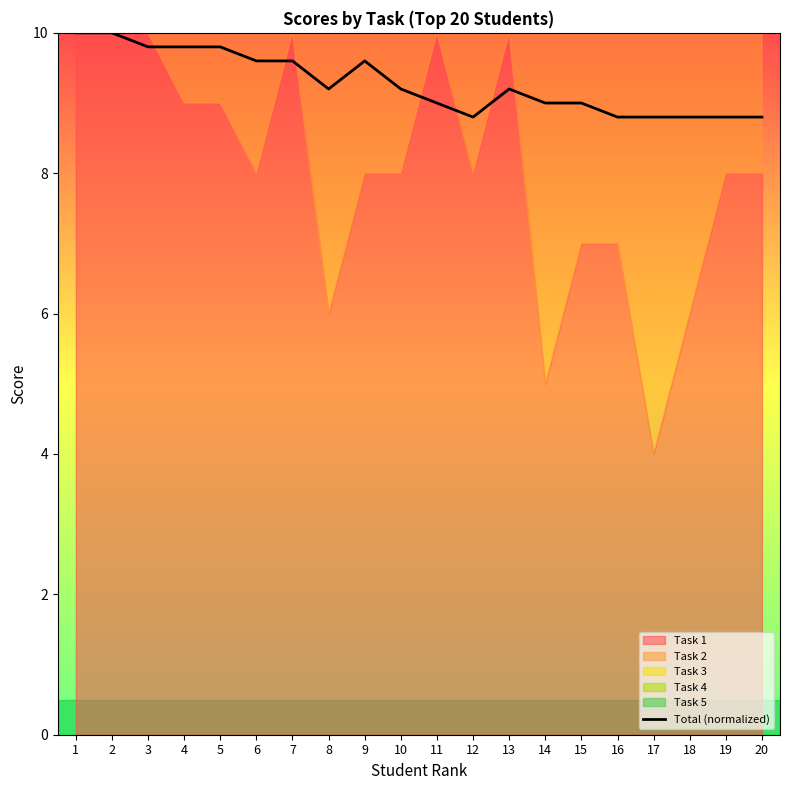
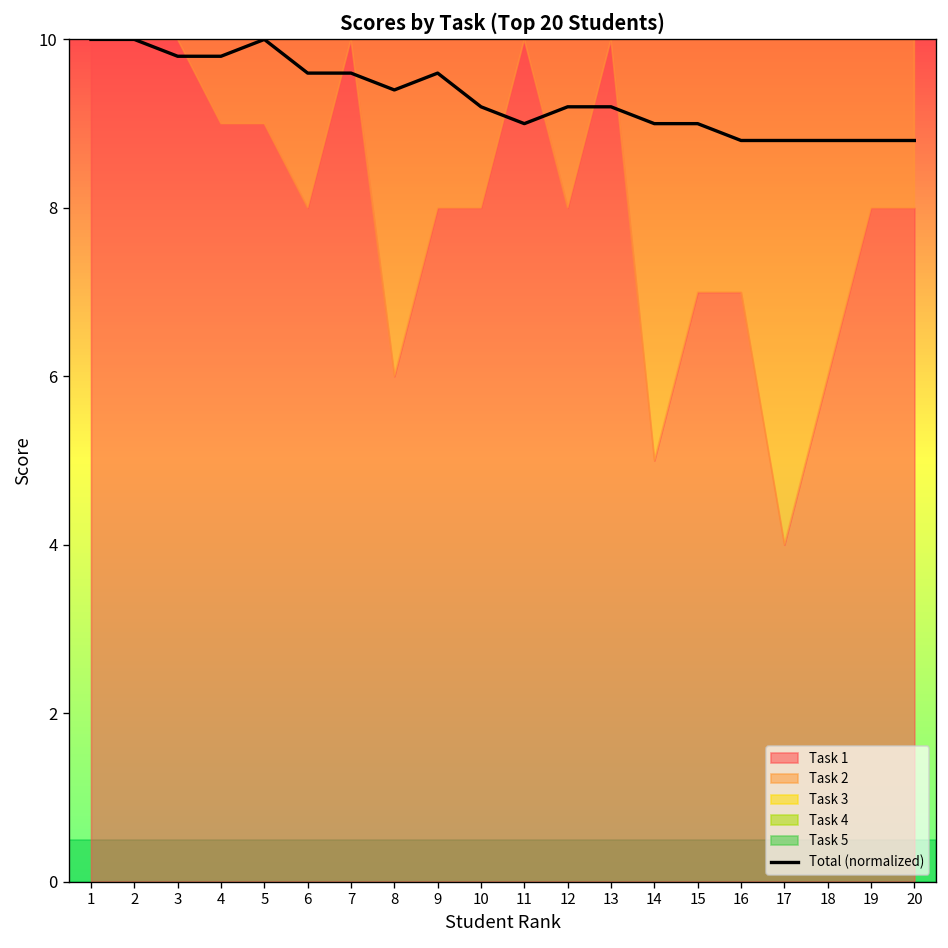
  {
    "Total (normalized)": {
      "3": 9.8,
      "4": 9.8,
-     "5": 9.8,
+     "5": 10.0,
      "6": 9.6,
      "7": 9.6,
-     "8": 9.2,
+     "8": 9.4,
      "9": 9.6,
      "10": 9.2,
      "11": 9.0,
-     "12": 8.8,
+     "12": 9.2,
      "13": 9.2,
      "14": 9.0,
      "15": 9.0,
      "16": 8.8,
      "17": 8.8,
      "18": 8.8,
      "19": 8.8,
      "20": 8.8
    },
    "Task 1": {
      "3": 10.0,
      "4": 9.0,
      "5": 9.0,
      "6": 8.0,
      "7": 10.0,
      "8": 6.0,
      "9": 8.0,
      "10": 8.0,
      "11": 10.0,
      "12": 8.0,
      "13": 10.0,
      "14": 5.0,
      "15": 7.0,
      "16": 7.0,
      "17": 4.0,
      "18": 6.0,
      "19": 8.0,
      "20": 8.0
    }
  }
